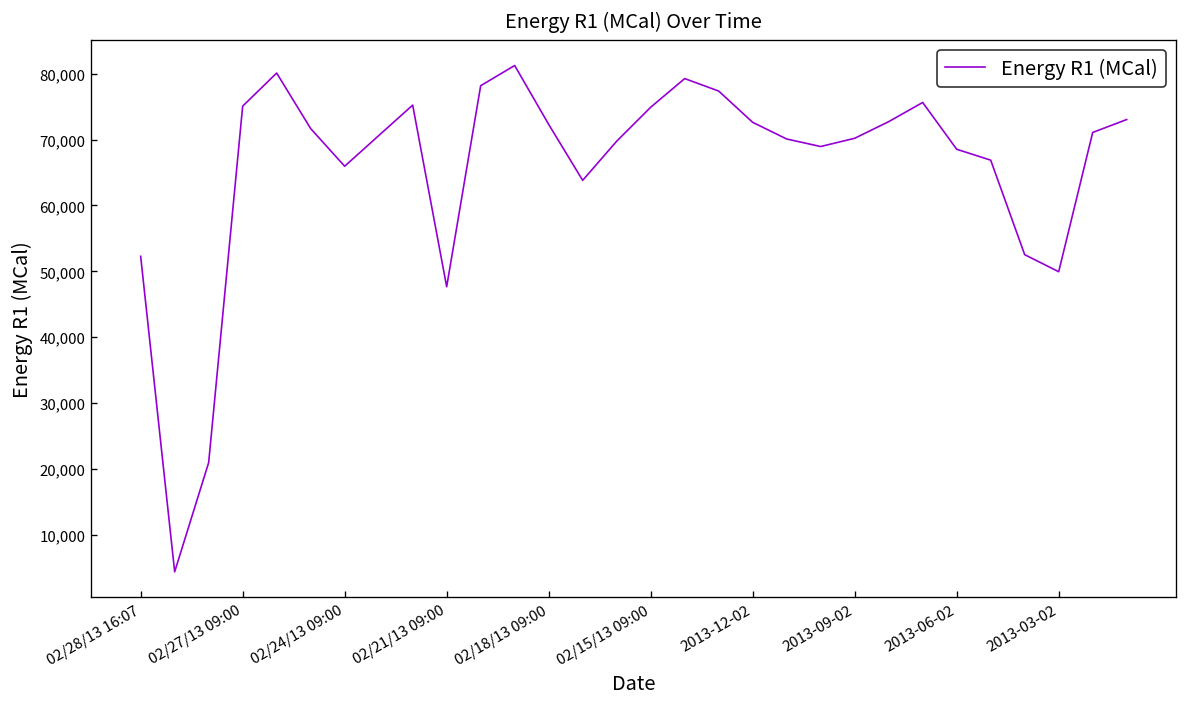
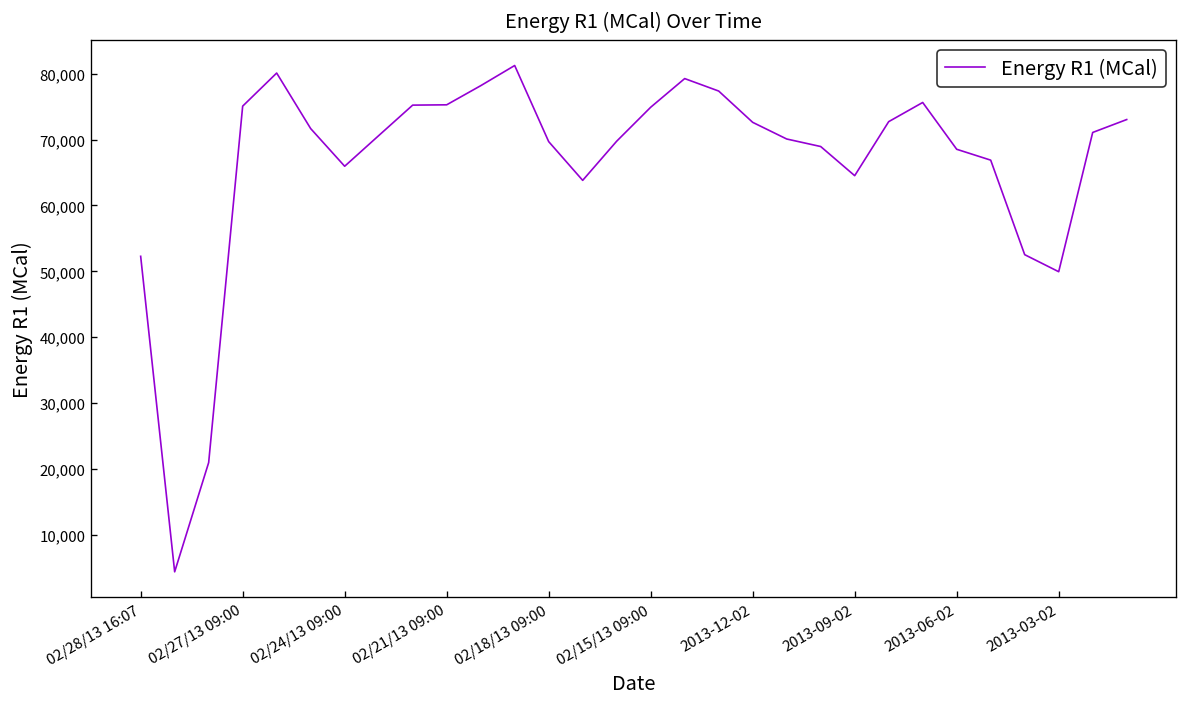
  {
    "02/28/13 16:07": "52,000",
    "02/27/13 09:00": "75,000",
    "02/24/13 09:00": "66,000",
-   "02/21/13 09:00": "48,000",
-   "02/18/13 09:00": "72,000",
+   "02/21/13 09:00": "75,000",
+   "02/18/13 09:00": "70,000",
    "02/15/13 09:00": "75,000",
    "2013-12-02": "73,000",
-   "2013-09-02": "70,000",
+   "2013-09-02": "65,000",
    "2013-06-02": "69,000",
    "2013-03-02": "50,000"
  }
